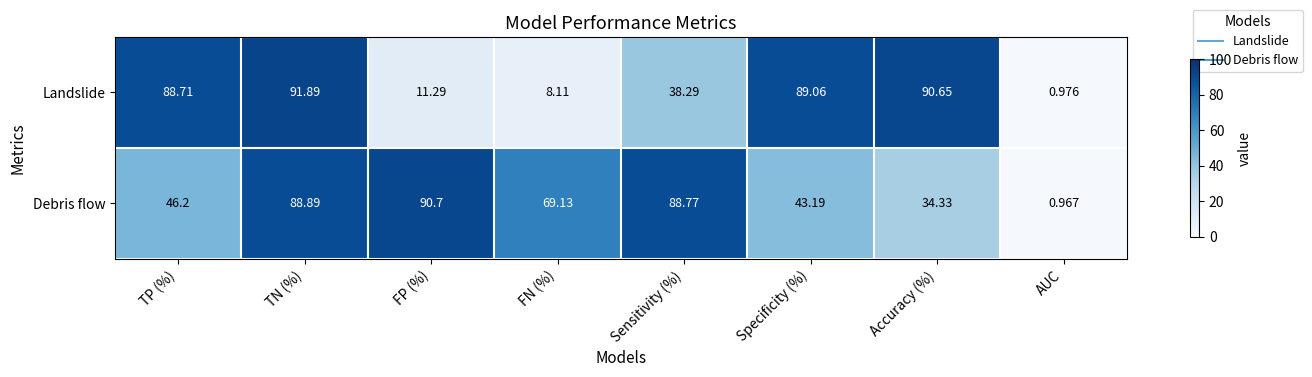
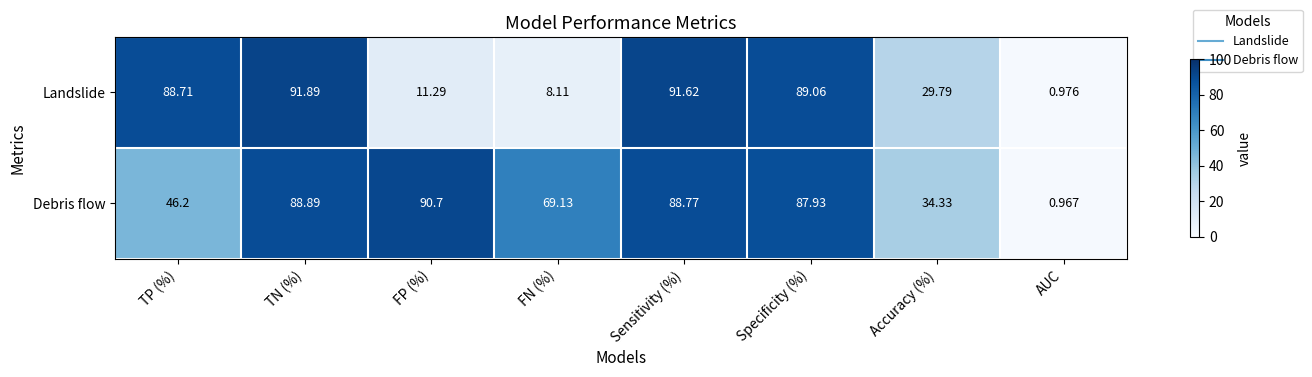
  {
    "Landslide": {
      "TP (%)": 88.71,
      "TN (%)": 91.89,
      "FP (%)": 11.29,
      "FN (%)": 8.11,
-     "Sensitivity (%)": 38.29,
+     "Sensitivity (%)": 91.62,
      "Specificity (%)": 89.06,
-     "Accuracy (%)": 90.65,
+     "Accuracy (%)": 29.79,
      "AUC": 0.976
    },
    "Debris flow": {
      "TP (%)": 46.2,
      "TN (%)": 88.89,
      "FP (%)": 90.7,
      "FN (%)": 69.13,
      "Sensitivity (%)": 88.77,
-     "Specificity (%)": 43.19,
+     "Specificity (%)": 87.93,
      "Accuracy (%)": 34.33,
      "AUC": 0.967
    }
  }
